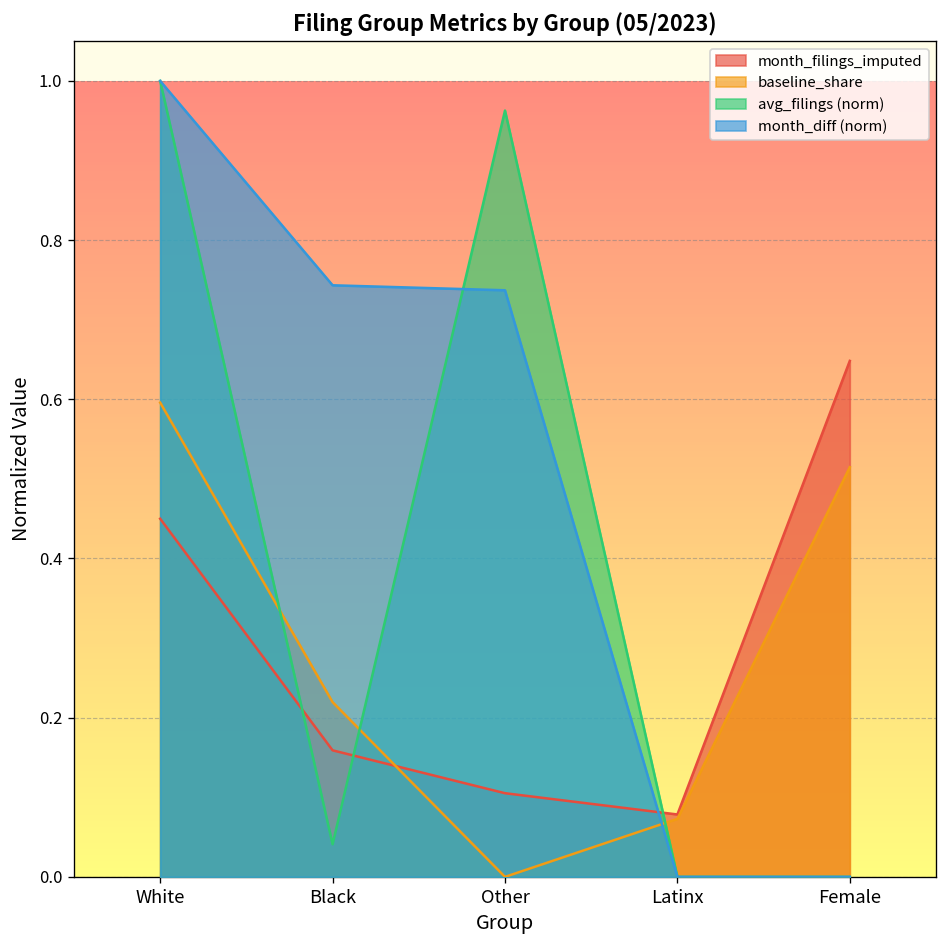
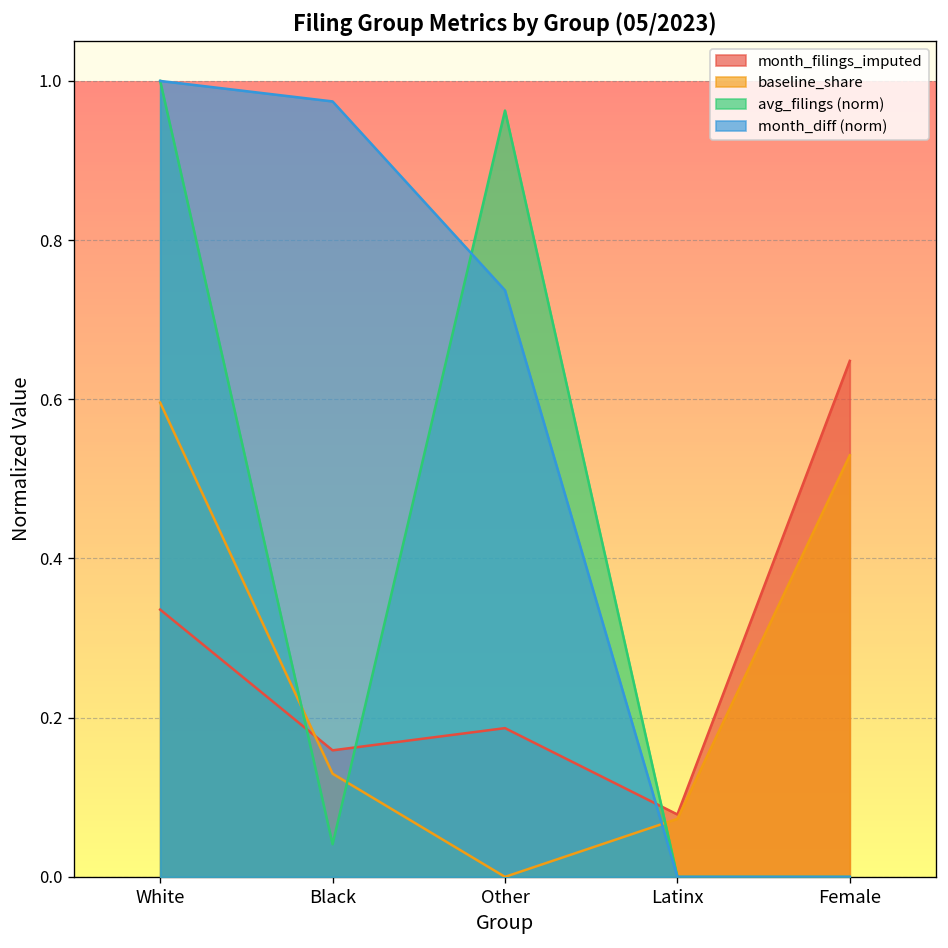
  {
    "month_filings_imputed": {
-     "White": 0.45,
+     "White": 0.34,
      "Black": 0.16,
-     "Other": 0.11,
+     "Other": 0.19,
      "Latinx": 0.08,
      "Female": 0.65
    },
    "baseline_share": {
      "White": 0.60,
-     "Black": 0.22,
+     "Black": 0.13,
      "Other": 0.00,
      "Latinx": 0.07,
-     "Female": 0.51
+     "Female": 0.53
    },
    "avg_filings (norm)": {
      "Black": 0.04,
      "Other": 0.96
    },
    "month_diff (norm)": {
-     "Black": 0.74,
+     "Black": 0.97,
      "Other": 0.74
    }
  }
